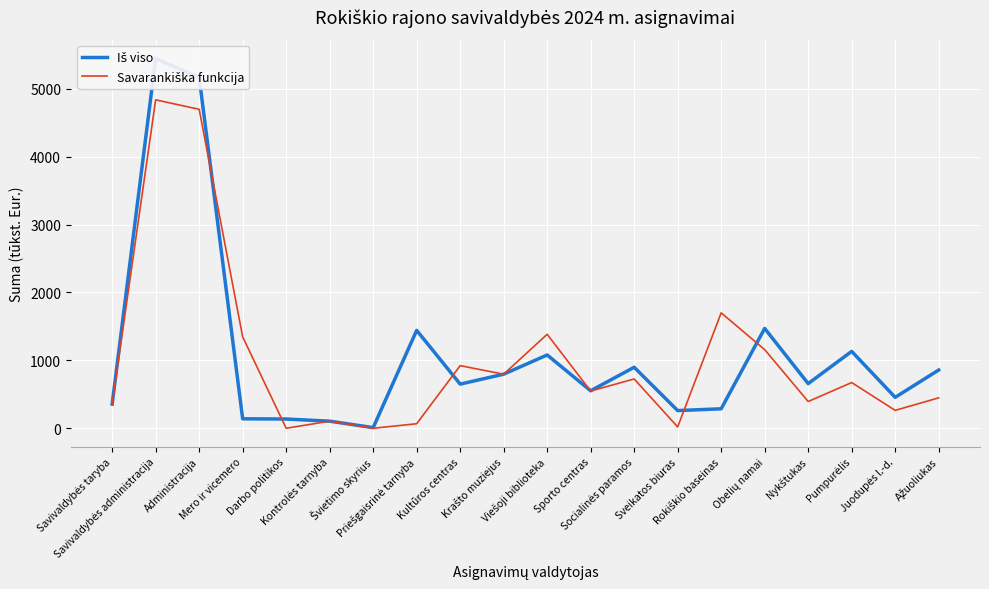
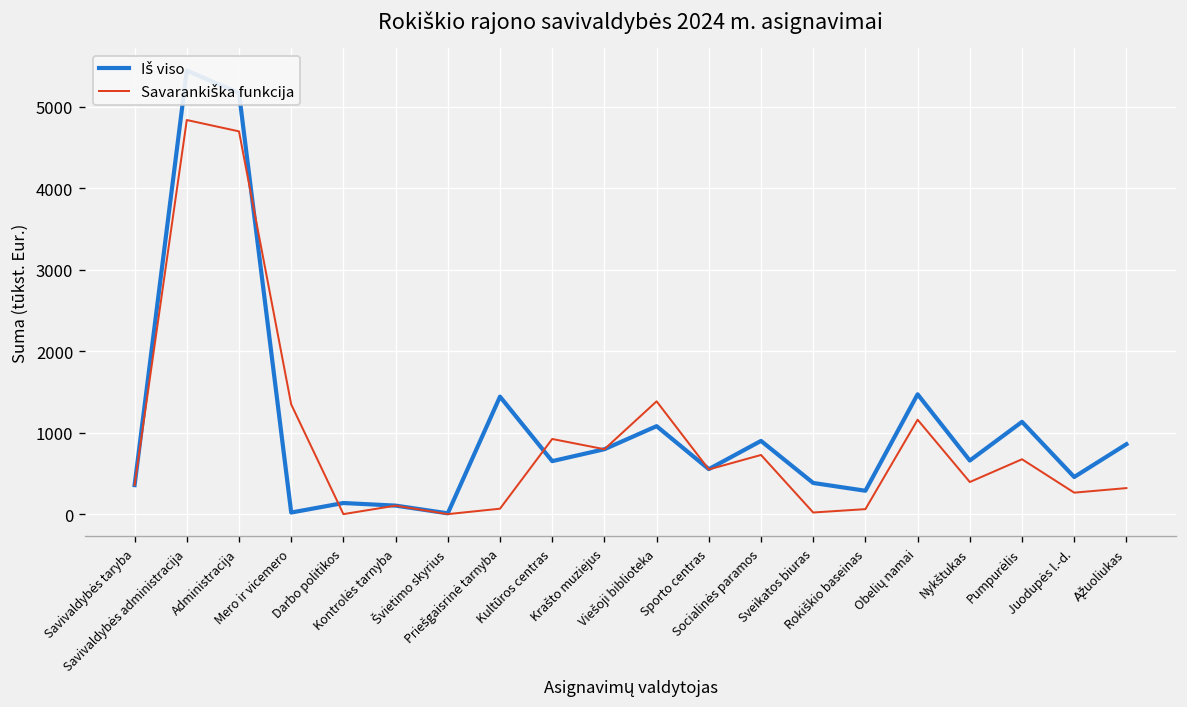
  {
    "Iš viso": {
-     "Mero ir vicemero": 100,
+     "Mero ir vicemero": 0,
      "Darbo politikos": 100,
      "Priešgaisrinė tarnyba": 1400,
      "Kultūros centras": 700,
      "Viešoji biblioteka": 1100,
      "Socialinės paramos": 900,
-     "Sveikatos biuras": 300,
+     "Sveikatos biuras": 400,
      "Rokiškio baseinas": 300,
      "Obelių namai": 1500,
      "Nykštukas": 700,
      "Pumpurėlis": 1100,
      "Juodupės l.-d.": 500,
      "Ąžuoliukas": 900
    },
    "Savarankiška funkcija": {
      "Savivaldybės administracija": 4800,
      "Administracija": 4700,
      "Mero ir vicemero": 1300,
      "Darbo politikos": 0,
      "Priešgaisrinė tarnyba": 100,
      "Kultūros centras": 900,
      "Viešoji biblioteka": 1400,
      "Socialinės paramos": 700,
      "Sveikatos biuras": 0,
-     "Rokiškio baseinas": 1700,
+     "Rokiškio baseinas": 100,
      "Obelių namai": 1200,
      "Nykštukas": 400,
      "Pumpurėlis": 700,
      "Juodupės l.-d.": 300,
-     "Ąžuoliukas": 400
+     "Ąžuoliukas": 300
    }
  }
